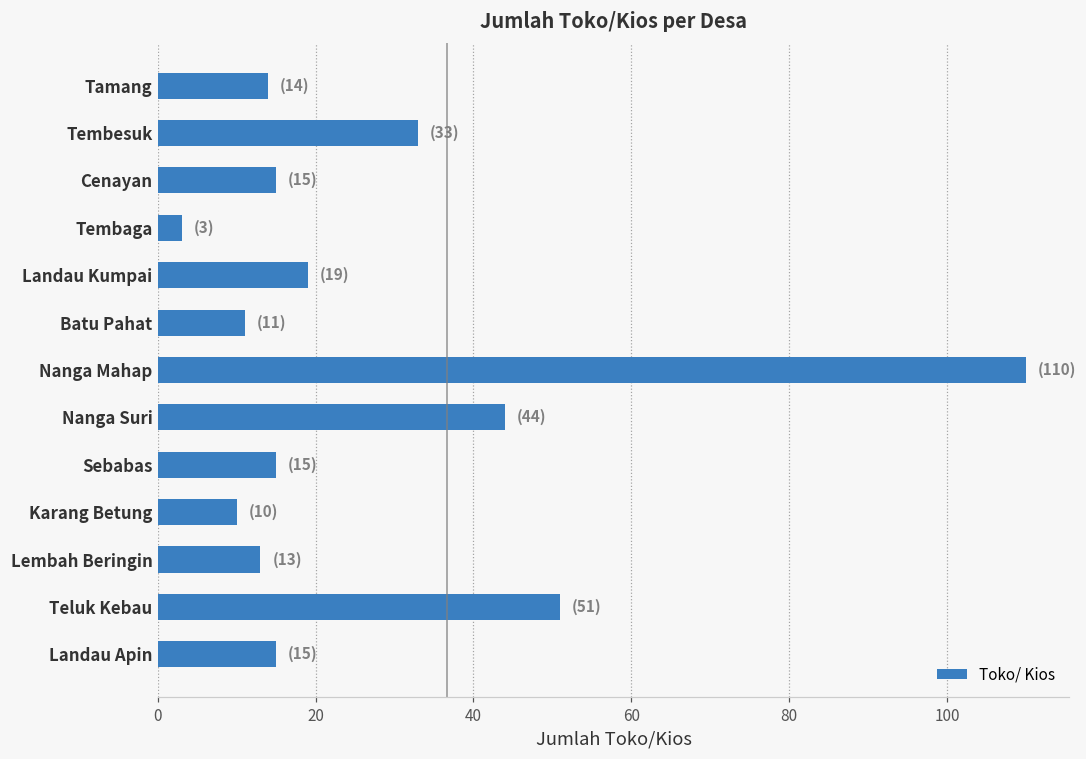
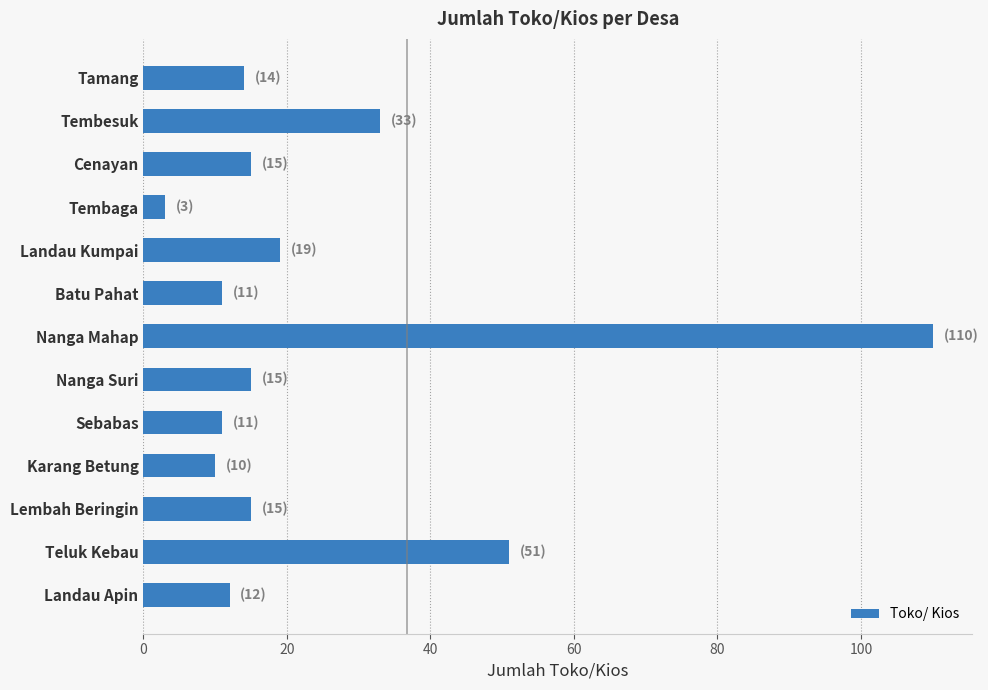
  {
    "Tamang": "(14)",
    "Tembesuk": "(33)",
    "Cenayan": "(15)",
    "Tembaga": "(3)",
    "Landau Kumpai": "(19)",
    "Batu Pahat": "(11)",
    "Nanga Mahap": "(110)",
-   "Nanga Suri": "(44)",
-   "Sebabas": "(15)",
+   "Nanga Suri": "(15)",
+   "Sebabas": "(11)",
    "Karang Betung": "(10)",
-   "Lembah Beringin": "(13)",
+   "Lembah Beringin": "(15)",
    "Teluk Kebau": "(51)",
-   "Landau Apin": "(15)"
+   "Landau Apin": "(12)"
  }
